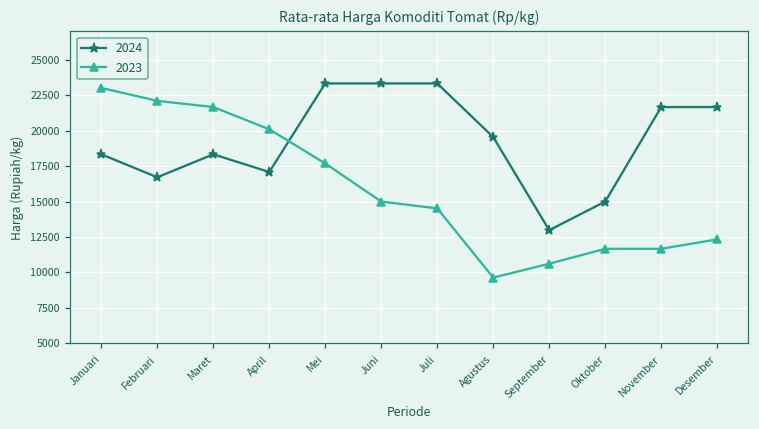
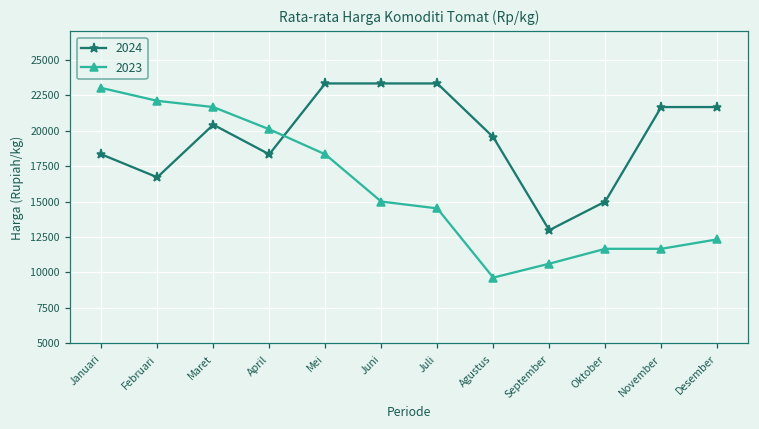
  {
    "2024": {
      "Januari": 18300,
      "Februari": 16700,
-     "Maret": 18300,
-     "April": 17100,
+     "Maret": 20400,
+     "April": 18300,
      "Mei": 23300,
      "Juni": 23300,
      "Juli": 23300,
      "Agustus": 19500,
      "September": 13000,
      "Oktober": 15000,
      "November": 21700,
      "Desember": 21700
    },
    "2023": {
      "Januari": 23000,
      "Februari": 22100,
      "Maret": 21700,
      "April": 20100,
-     "Mei": 17700,
+     "Mei": 18300,
      "Juni": 15000,
      "Juli": 14500,
      "Agustus": 9600,
      "September": 10600,
      "Oktober": 11700,
      "November": 11700,
      "Desember": 12300
    }
  }
